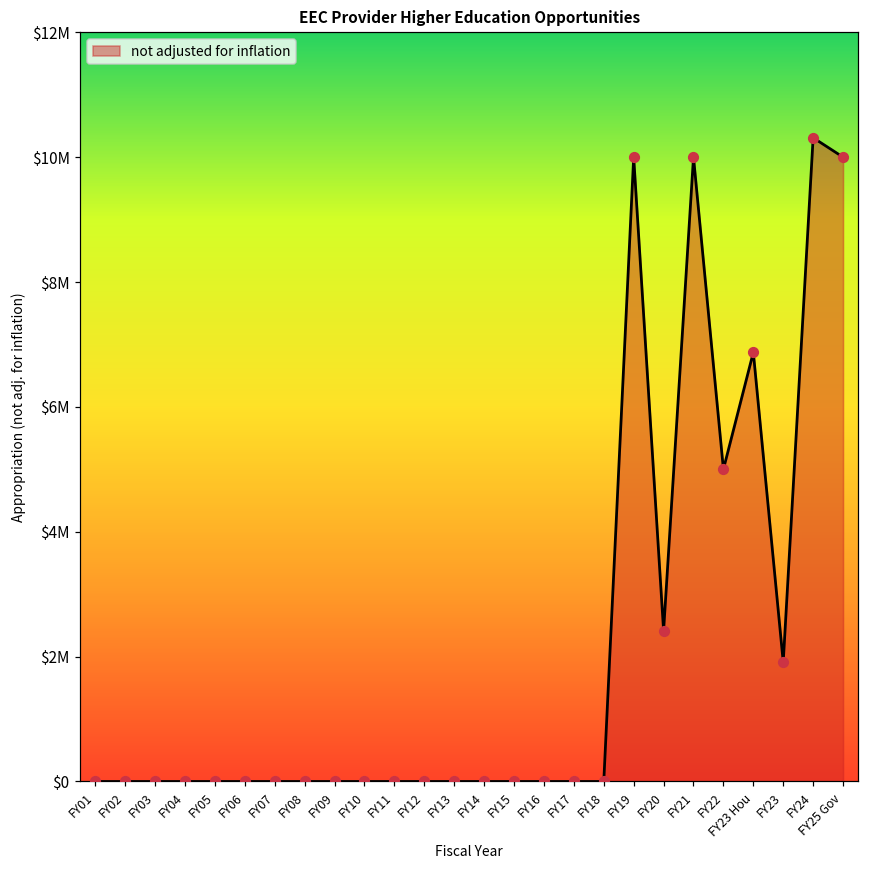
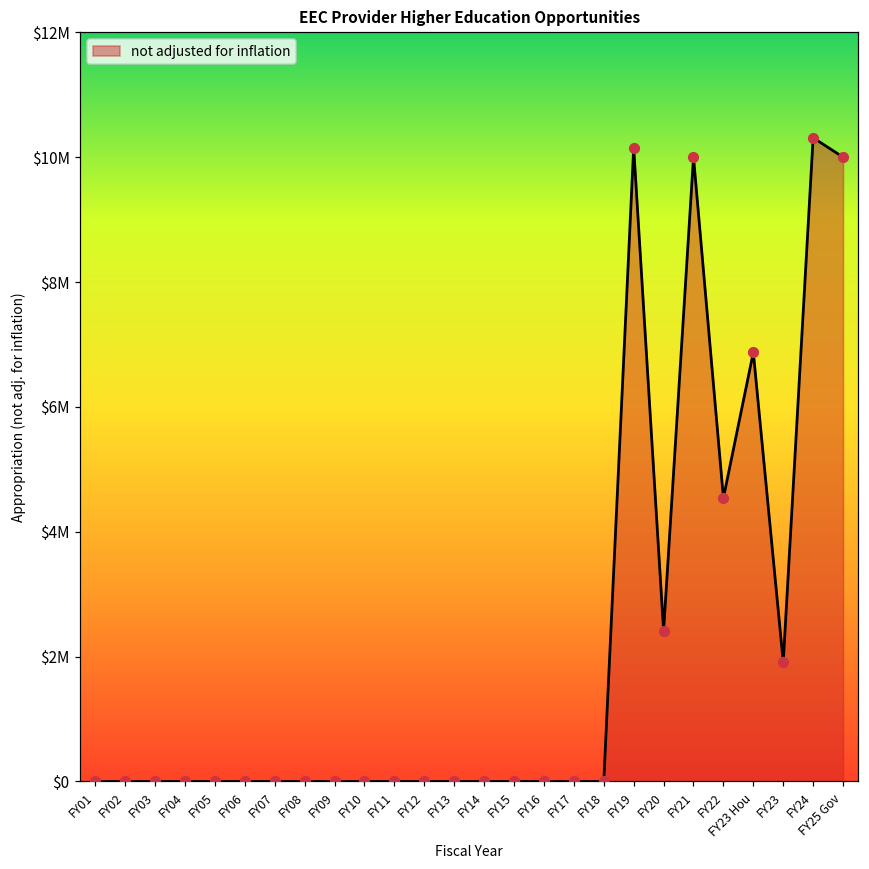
  {
    "FY01": "$0",
    "FY02": "$0",
    "FY03": "$0",
    "FY04": "$0",
    "FY05": "$0",
    "FY06": "$0",
    "FY07": "$0",
    "FY08": "$0",
    "FY09": "$0",
    "FY10": "$0",
    "FY11": "$0",
    "FY12": "$0",
    "FY13": "$0",
    "FY14": "$0",
    "FY15": "$0",
    "FY16": "$0",
    "FY17": "$0",
    "FY18": "$0",
-   "FY19": "$10000000",
+   "FY19": "$10200000",
    "FY20": "$2400000",
    "FY21": "$10000000",
-   "FY22": "$5000000",
+   "FY22": "$4500000",
    "FY23 Hou": "$6900000",
    "FY23": "$1900000",
    "FY24": "$10300000",
    "FY25 Gov": "$10000000"
  }
